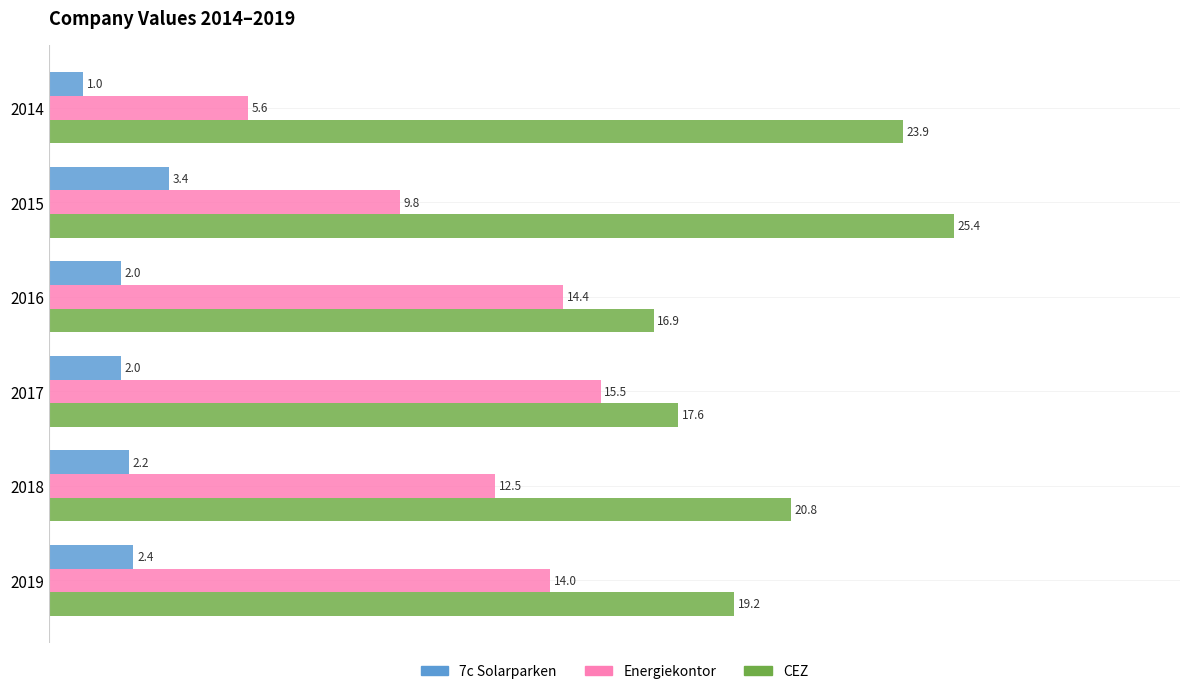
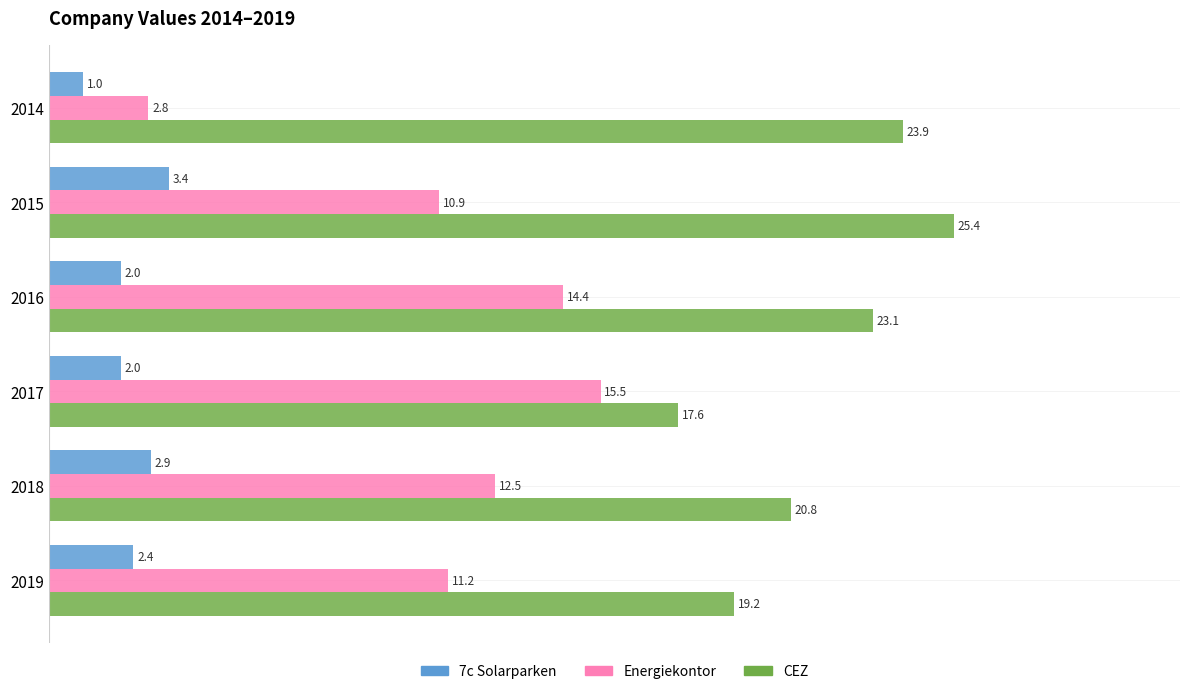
  {
    "7c Solarparken": {
      "2014": 1.0,
      "2015": 3.4,
      "2016": 2.0,
      "2017": 2.0,
-     "2018": 2.2,
+     "2018": 2.9,
      "2019": 2.4
    },
    "Energiekontor": {
-     "2014": 5.6,
-     "2015": 9.8,
+     "2014": 2.8,
+     "2015": 10.9,
      "2016": 14.4,
      "2017": 15.5,
      "2018": 12.5,
-     "2019": 14.0
+     "2019": 11.2
    },
    "CEZ": {
      "2014": 23.9,
      "2015": 25.4,
-     "2016": 16.9,
+     "2016": 23.1,
      "2017": 17.6,
      "2018": 20.8,
      "2019": 19.2
    }
  }
